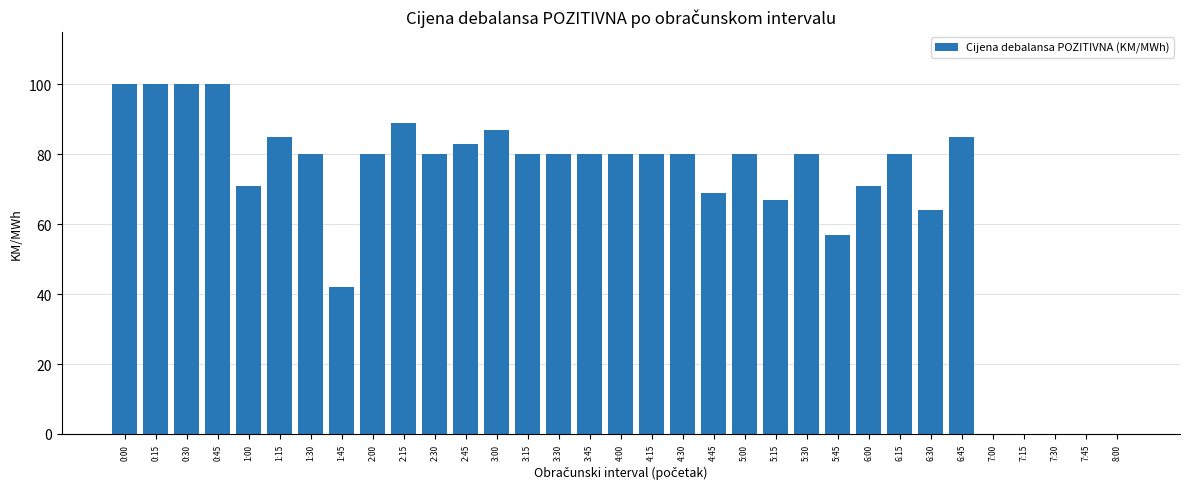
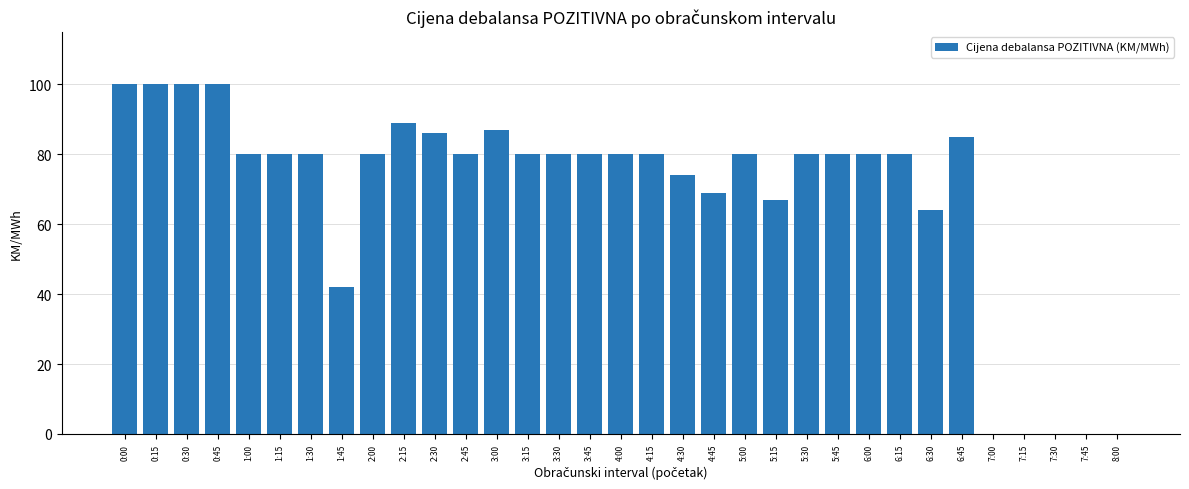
  {
    "0:00": 100,
    "0:15": 100,
    "0:30": 100,
    "0:45": 100,
-   "1:00": 71,
-   "1:15": 85,
+   "1:00": 80,
+   "1:15": 80,
    "1:30": 80,
    "1:45": 42,
    "2:00": 80,
    "2:15": 89,
-   "2:30": 80,
-   "2:45": 83,
+   "2:30": 86,
+   "2:45": 80,
    "3:00": 87,
    "3:15": 80,
    "3:30": 80,
    "3:45": 80,
    "4:00": 80,
    "4:15": 80,
-   "4:30": 80,
+   "4:30": 74,
    "4:45": 69,
    "5:00": 80,
    "5:15": 67,
    "5:30": 80,
-   "5:45": 57,
-   "6:00": 71,
+   "5:45": 80,
+   "6:00": 80,
    "6:15": 80,
    "6:30": 64,
    "6:45": 85,
    "7:00": 0,
    "7:15": 0,
    "7:30": 0,
    "7:45": 0,
    "8:00": 0
  }
